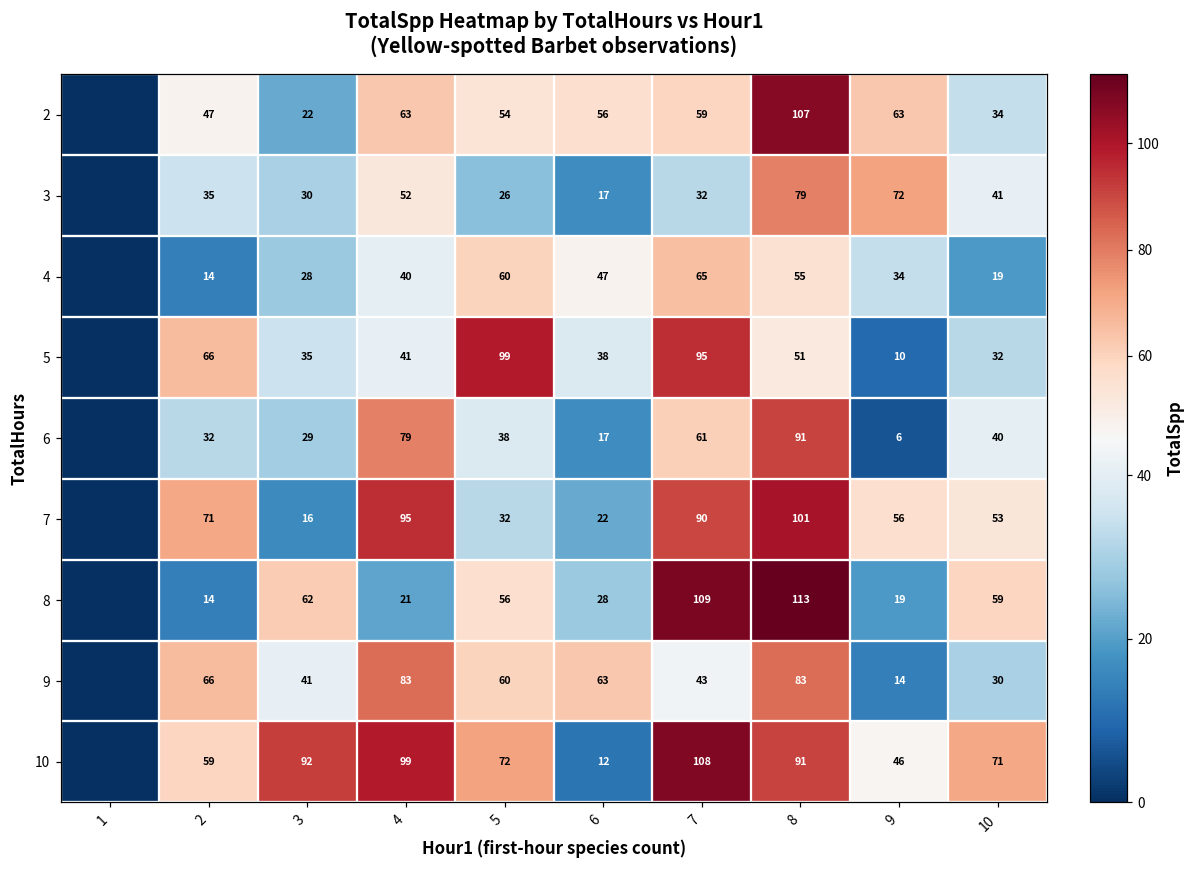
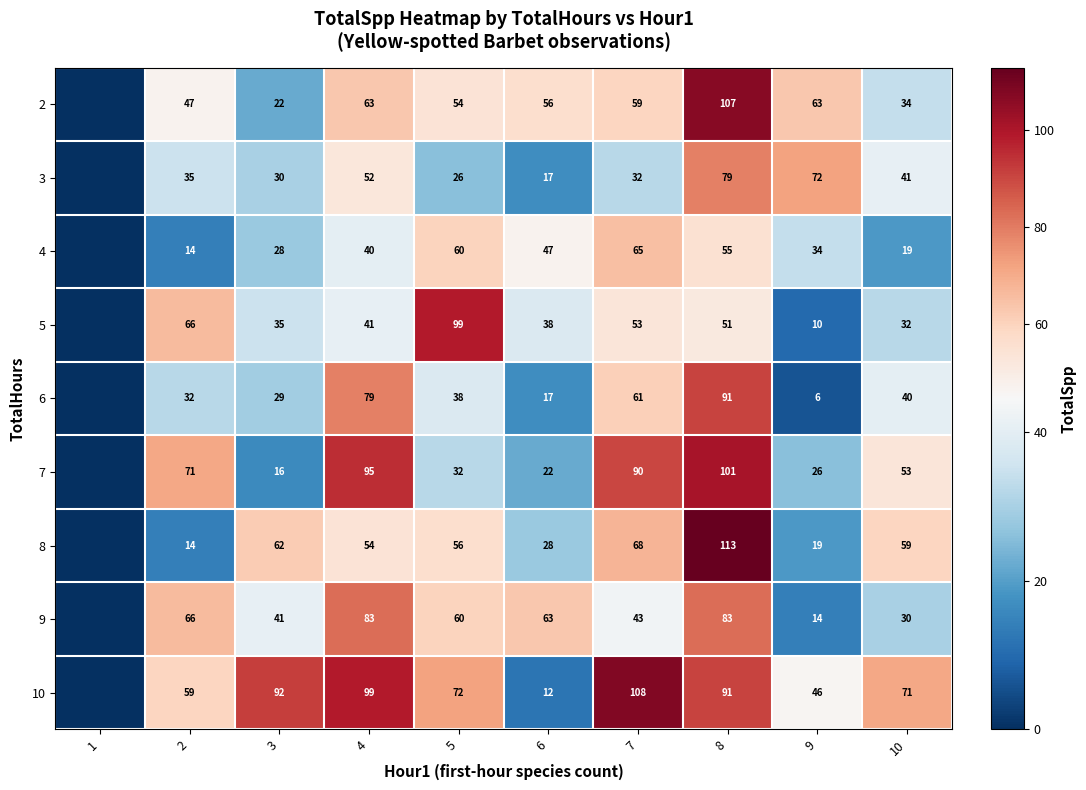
  {
    "2": {
      "2": 47,
      "3": 22,
      "4": 63,
      "5": 54,
      "6": 56,
      "7": 59,
      "8": 107,
      "9": 63,
      "10": 34
    },
    "3": {
      "2": 35,
      "3": 30,
      "4": 52,
      "5": 26,
      "6": 17,
      "7": 32,
      "8": 79,
      "9": 72,
      "10": 41
    },
    "4": {
      "2": 14,
      "3": 28,
      "4": 40,
      "5": 60,
      "6": 47,
      "7": 65,
      "8": 55,
      "9": 34,
      "10": 19
    },
    "5": {
      "2": 66,
      "3": 35,
      "4": 41,
      "5": 99,
      "6": 38,
-     "7": 95,
+     "7": 53,
      "8": 51,
      "9": 10,
      "10": 32
    },
    "6": {
      "2": 32,
      "3": 29,
      "4": 79,
      "5": 38,
      "6": 17,
      "7": 61,
      "8": 91,
      "9": 6,
      "10": 40
    },
    "7": {
      "2": 71,
      "3": 16,
      "4": 95,
      "5": 32,
      "6": 22,
      "7": 90,
      "8": 101,
-     "9": 56,
+     "9": 26,
      "10": 53
    },
    "8": {
      "2": 14,
      "3": 62,
-     "4": 21,
+     "4": 54,
      "5": 56,
      "6": 28,
-     "7": 109,
+     "7": 68,
      "8": 113,
      "9": 19,
      "10": 59
    },
    "9": {
      "2": 66,
      "3": 41,
      "4": 83,
      "5": 60,
      "6": 63,
      "7": 43,
      "8": 83,
      "9": 14,
      "10": 30
    },
    "10": {
      "2": 59,
      "3": 92,
      "4": 99,
      "5": 72,
      "6": 12,
      "7": 108,
      "8": 91,
      "9": 46,
      "10": 71
    }
  }
